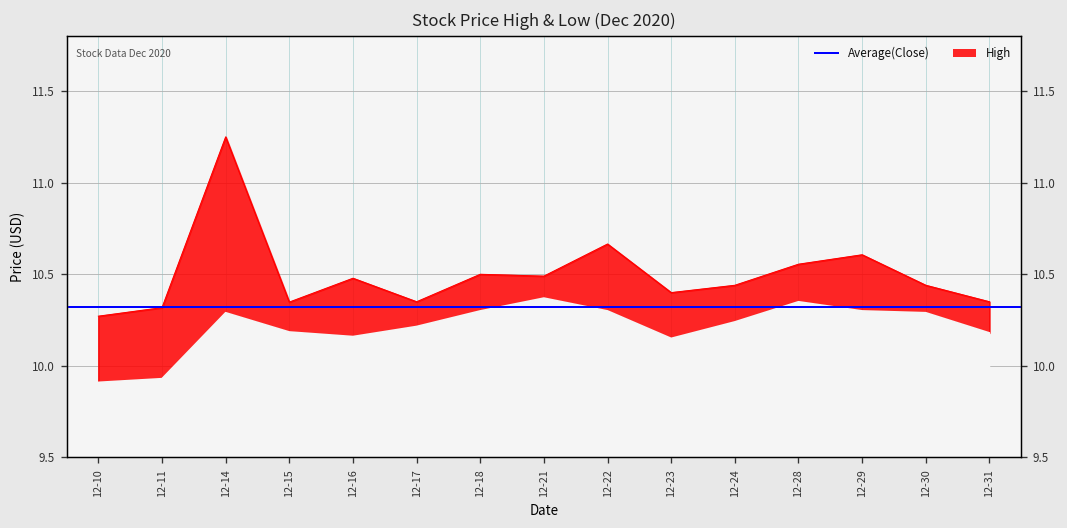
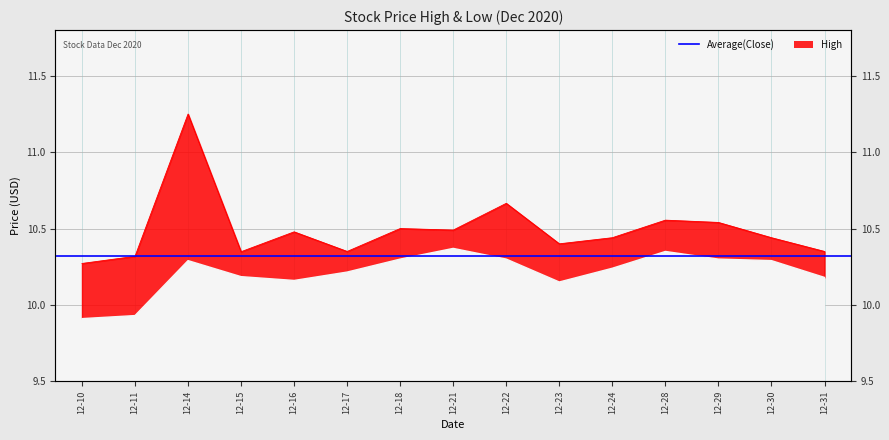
  {
    "High": {
      "12-10": 10.27,
      "12-11": 10.32,
      "12-14": 11.25,
      "12-15": 10.35,
      "12-16": 10.48,
      "12-18": 10.50,
      "12-21": 10.49,
      "12-22": 10.67,
      "12-23": 10.40,
      "12-24": 10.44,
      "12-28": 10.56,
-     "12-29": 10.61,
+     "12-29": 10.54,
      "12-30": 10.44,
      "12-31": 10.35
    }
  }
